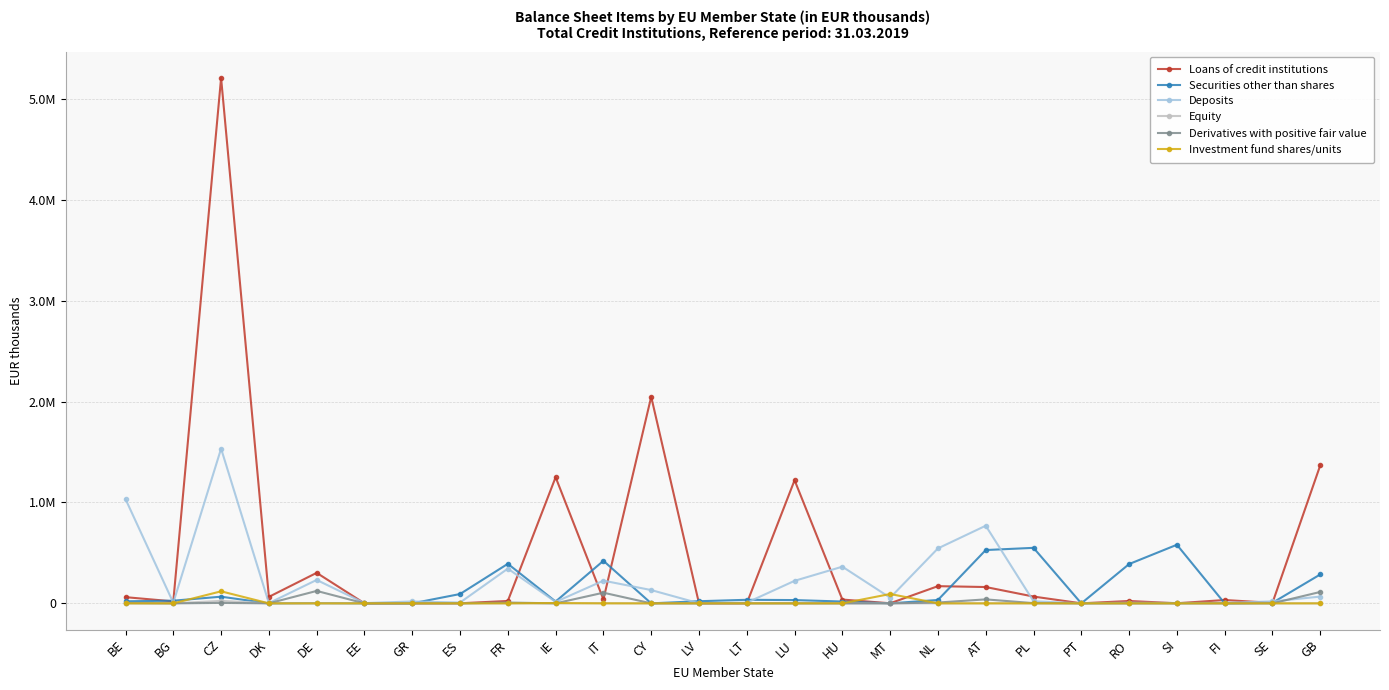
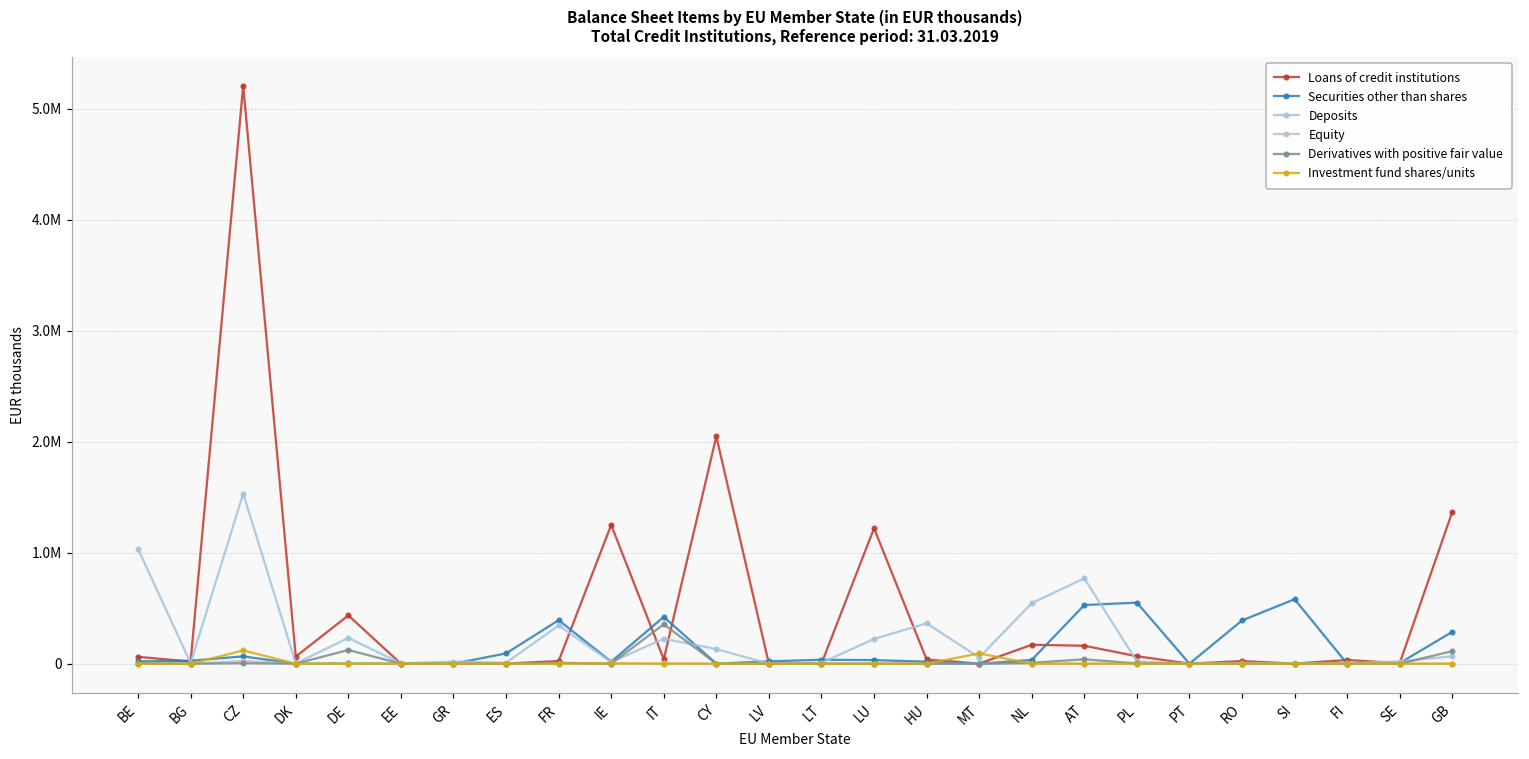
  {
    "Loans of credit institutions": {
      "BE": 60000,
      "CZ": 5210000,
      "DK": 60000,
-     "DE": 300000,
+     "DE": 440000,
      "IE": 1250000,
      "IT": 40000,
      "CY": 2050000,
      "LU": 1220000,
      "NL": 170000,
      "AT": 160000,
      "PL": 70000,
      "FI": 30000,
      "GB": 1370000
    },
    "Securities other than shares": {
      "CZ": 70000,
      "ES": 90000,
      "FR": 390000,
      "IT": 420000,
      "LT": 40000,
      "LU": 30000,
      "AT": 530000,
      "PL": 550000,
      "RO": 390000,
      "SI": 580000,
      "GB": 290000
    },
    "Derivatives with positive fair value": {
      "DE": 120000,
-     "IT": 110000,
+     "IT": 350000,
      "AT": 40000,
      "GB": 110000
    },
    "Investment fund shares/units": {
      "CZ": 120000,
      "MT": 90000
    }
  }
